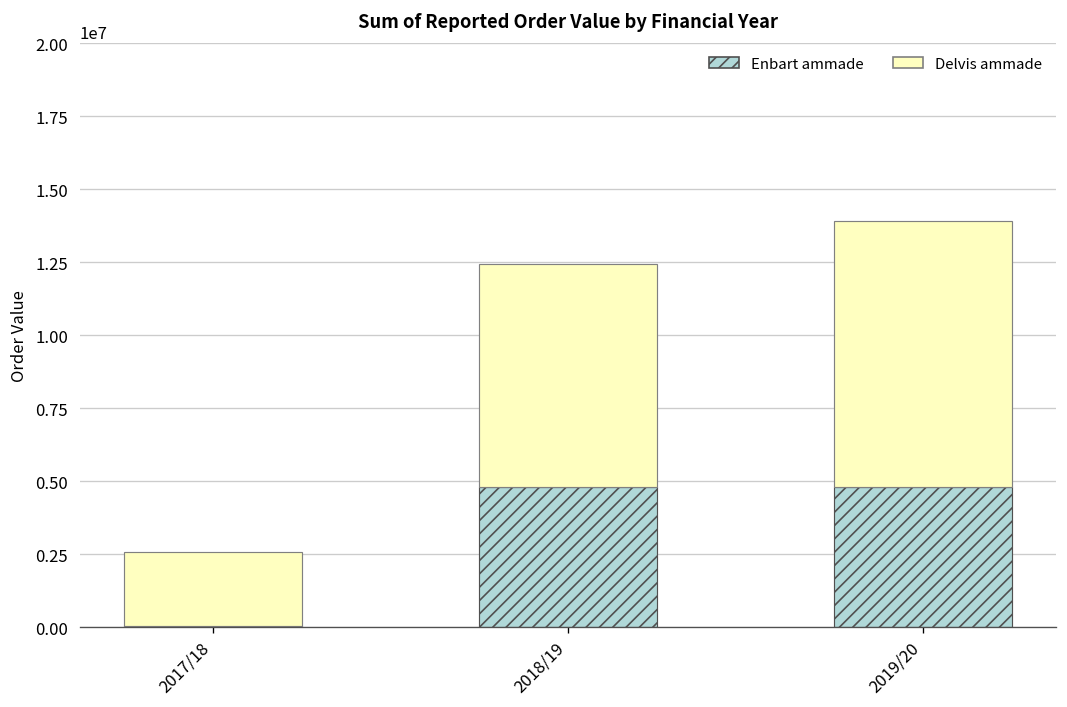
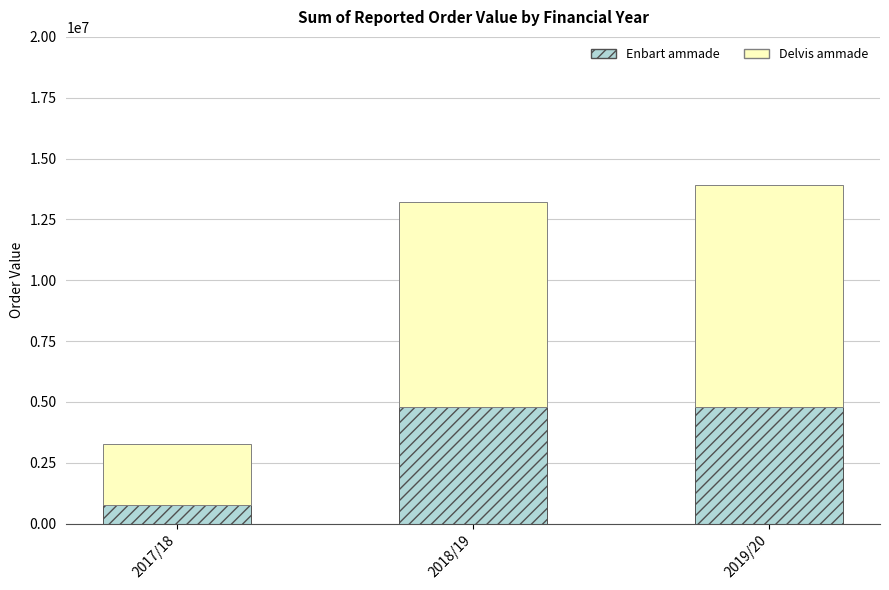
  {
    "Enbart ammade": {
-     "2017/18": 100000,
+     "2017/18": 800000,
      "2018/19": 4800000,
      "2019/20": 4800000
    },
    "Delvis ammade": {
      "2017/18": 2500000,
-     "2018/19": 7600000,
+     "2018/19": 8400000,
      "2019/20": 9100000
    }
  }
